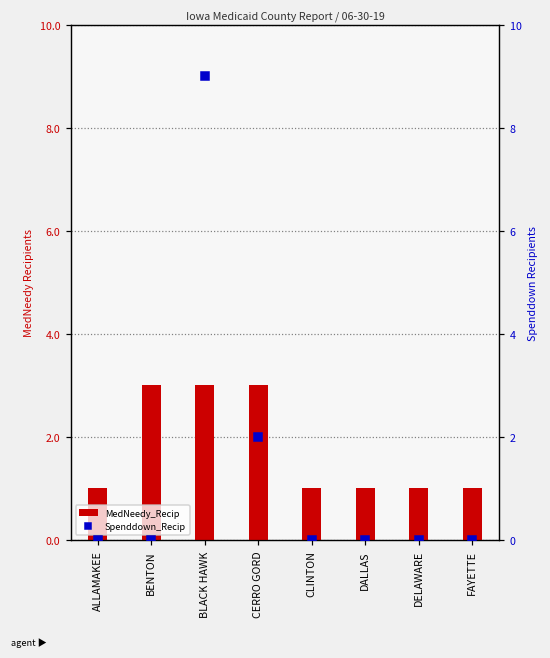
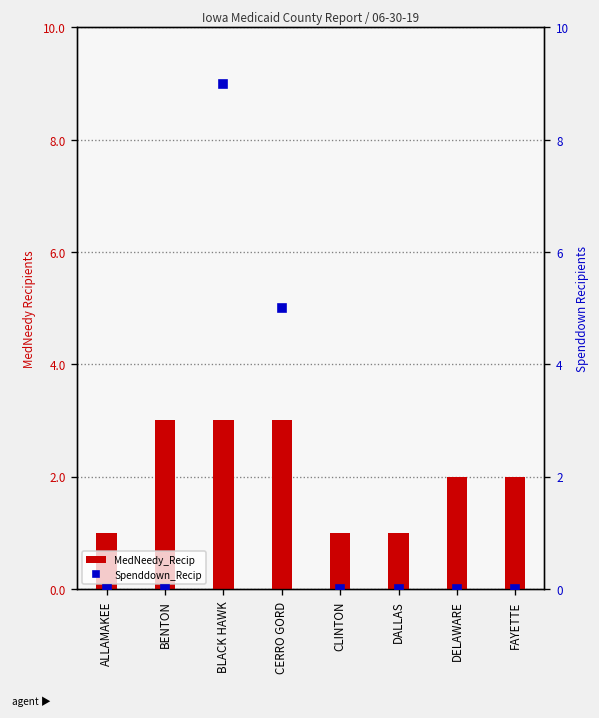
  {
    "MedNeedy_Recip": {
      "ALLAMAKEE": 1,
      "BENTON": 3,
      "BLACK HAWK": 3,
      "CERRO GORD": 3,
      "CLINTON": 1,
      "DALLAS": 1,
-     "DELAWARE": 1,
-     "FAYETTE": 1
+     "DELAWARE": 2,
+     "FAYETTE": 2
    },
    "Spenddown_Recip": {
      "ALLAMAKEE": 0,
      "BENTON": 0,
      "BLACK HAWK": 9,
-     "CERRO GORD": 2,
+     "CERRO GORD": 5,
      "CLINTON": 0,
      "DALLAS": 0,
      "DELAWARE": 0,
      "FAYETTE": 0
    }
  }
